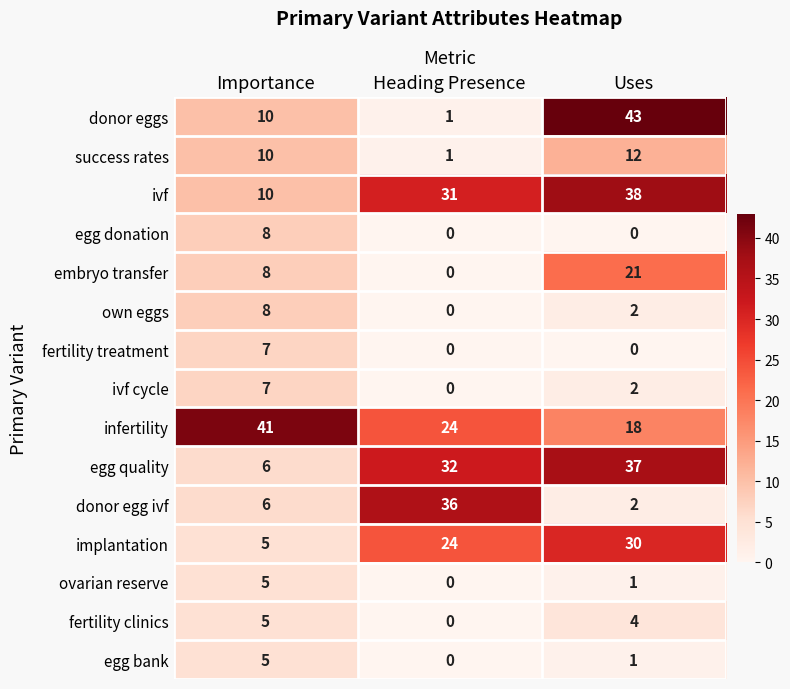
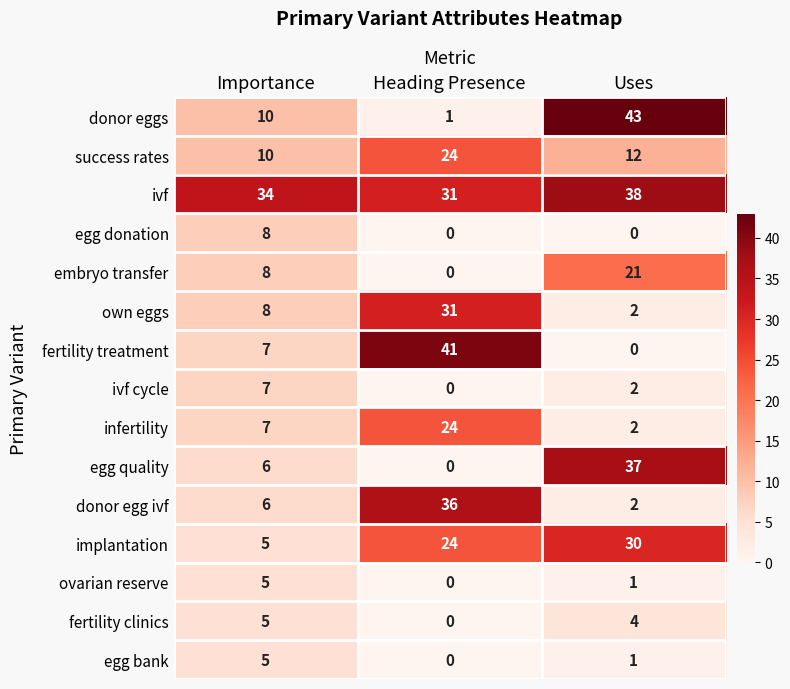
  {
    "donor eggs": {
      "Importance": 10,
      "Heading Presence": 1,
      "Uses": 43
    },
    "success rates": {
      "Importance": 10,
-     "Heading Presence": 1,
+     "Heading Presence": 24,
      "Uses": 12
    },
    "ivf": {
-     "Importance": 10,
+     "Importance": 34,
      "Heading Presence": 31,
      "Uses": 38
    },
    "egg donation": {
      "Importance": 8,
      "Heading Presence": 0,
      "Uses": 0
    },
    "embryo transfer": {
      "Importance": 8,
      "Heading Presence": 0,
      "Uses": 21
    },
    "own eggs": {
      "Importance": 8,
-     "Heading Presence": 0,
+     "Heading Presence": 31,
      "Uses": 2
    },
    "fertility treatment": {
      "Importance": 7,
-     "Heading Presence": 0,
+     "Heading Presence": 41,
      "Uses": 0
    },
    "ivf cycle": {
      "Importance": 7,
      "Heading Presence": 0,
      "Uses": 2
    },
    "infertility": {
-     "Importance": 41,
+     "Importance": 7,
      "Heading Presence": 24,
-     "Uses": 18
+     "Uses": 2
    },
    "egg quality": {
      "Importance": 6,
-     "Heading Presence": 32,
+     "Heading Presence": 0,
      "Uses": 37
    },
    "donor egg ivf": {
      "Importance": 6,
      "Heading Presence": 36,
      "Uses": 2
    },
    "implantation": {
      "Importance": 5,
      "Heading Presence": 24,
      "Uses": 30
    },
    "ovarian reserve": {
      "Importance": 5,
      "Heading Presence": 0,
      "Uses": 1
    },
    "fertility clinics": {
      "Importance": 5,
      "Heading Presence": 0,
      "Uses": 4
    },
    "egg bank": {
      "Importance": 5,
      "Heading Presence": 0,
      "Uses": 1
    }
  }
